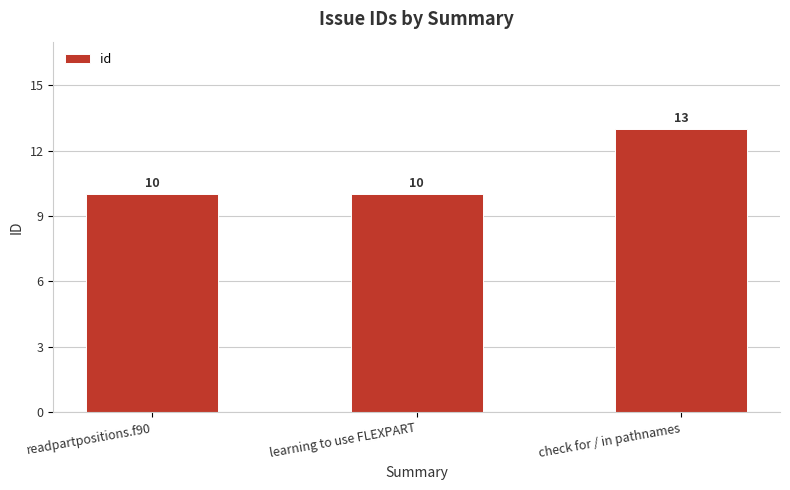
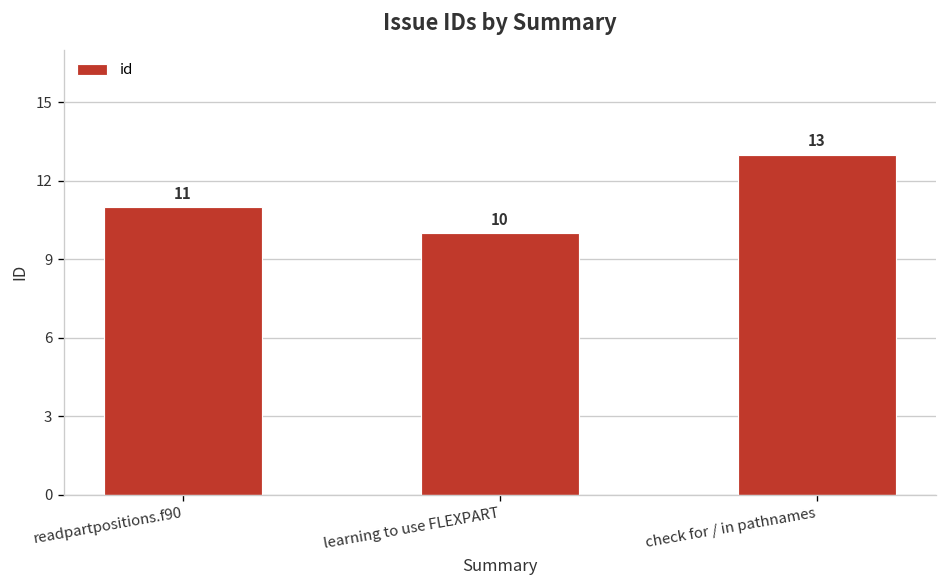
  {
-   "readpartpositions.f90": 10,
+   "readpartpositions.f90": 11,
    "learning to use FLEXPART": 10,
    "check for / in pathnames": 13
  }
